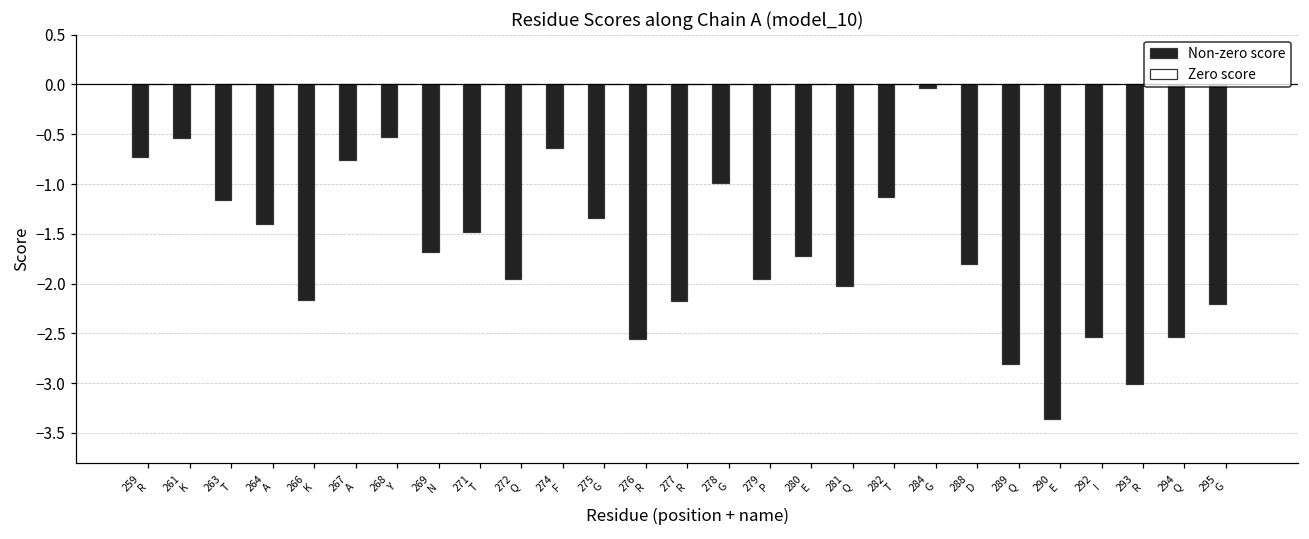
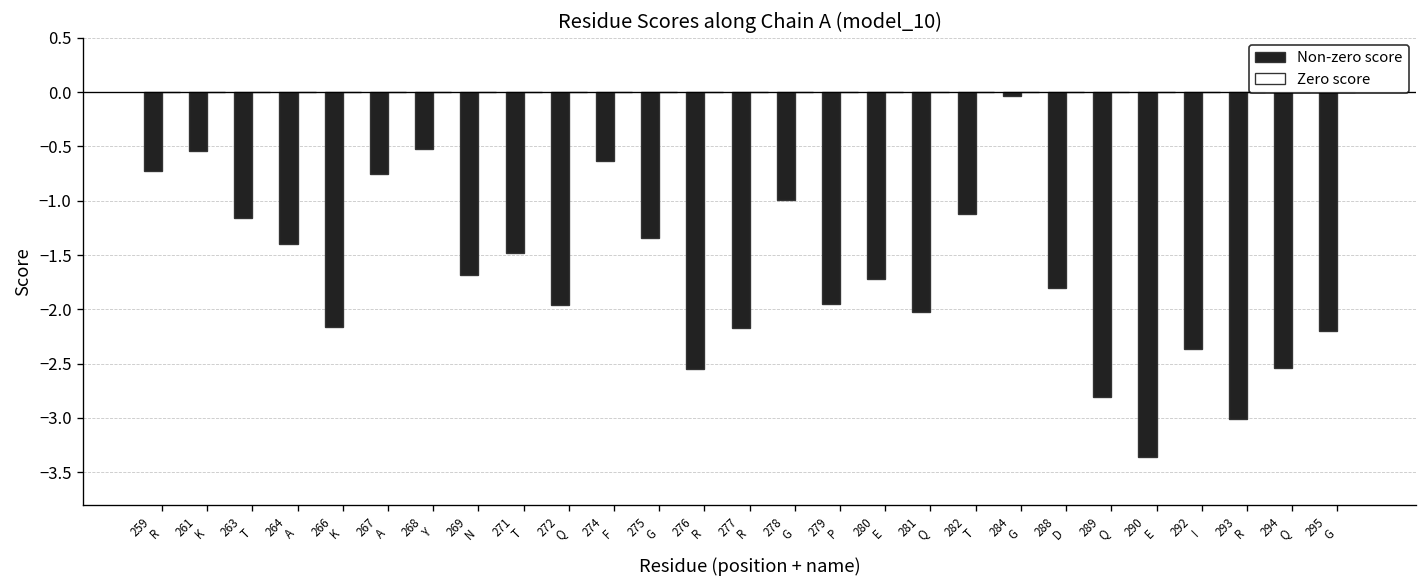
  {
    "Non-zero score": {
      "259 R": -0.7,
      "261 K": -0.5,
      "263 T": -1.2,
      "264 A": -1.4,
      "266 K": -2.2,
      "267 A": -0.8,
      "268 Y": -0.5,
      "269 N": -1.7,
      "271 T": -1.5,
      "272 Q": -2.0,
      "274 F": -0.6,
      "275 G": -1.3,
      "276 R": -2.6,
      "277 R": -2.2,
      "278 G": -1.0,
      "279 P": -2.0,
      "280 E": -1.7,
      "281 Q": -2.0,
      "282 T": -1.1,
      "284 G": 0.0,
      "288 D": -1.8,
      "289 Q": -2.8,
      "290 E": -3.4,
-     "292 I": -2.5,
+     "292 I": -2.4,
      "293 R": -3.0,
      "294 Q": -2.5,
      "295 G": -2.2
    },
    "Zero score": {
      "259 R": 0.0,
      "261 K": 0.0,
      "263 T": 0.0,
      "264 A": 0.0,
      "266 K": 0.0,
      "267 A": 0.0,
      "268 Y": 0.0,
      "269 N": 0.0,
      "271 T": 0.0,
      "272 Q": 0.0,
      "274 F": 0.0,
      "275 G": 0.0,
      "276 R": 0.0,
      "277 R": 0.0,
      "278 G": 0.0,
      "279 P": 0.0,
      "280 E": 0.0,
      "281 Q": 0.0,
      "282 T": 0.0,
      "284 G": 0.0,
      "288 D": 0.0,
      "289 Q": 0.0,
      "290 E": 0.0,
      "292 I": 0.0
    }
  }
